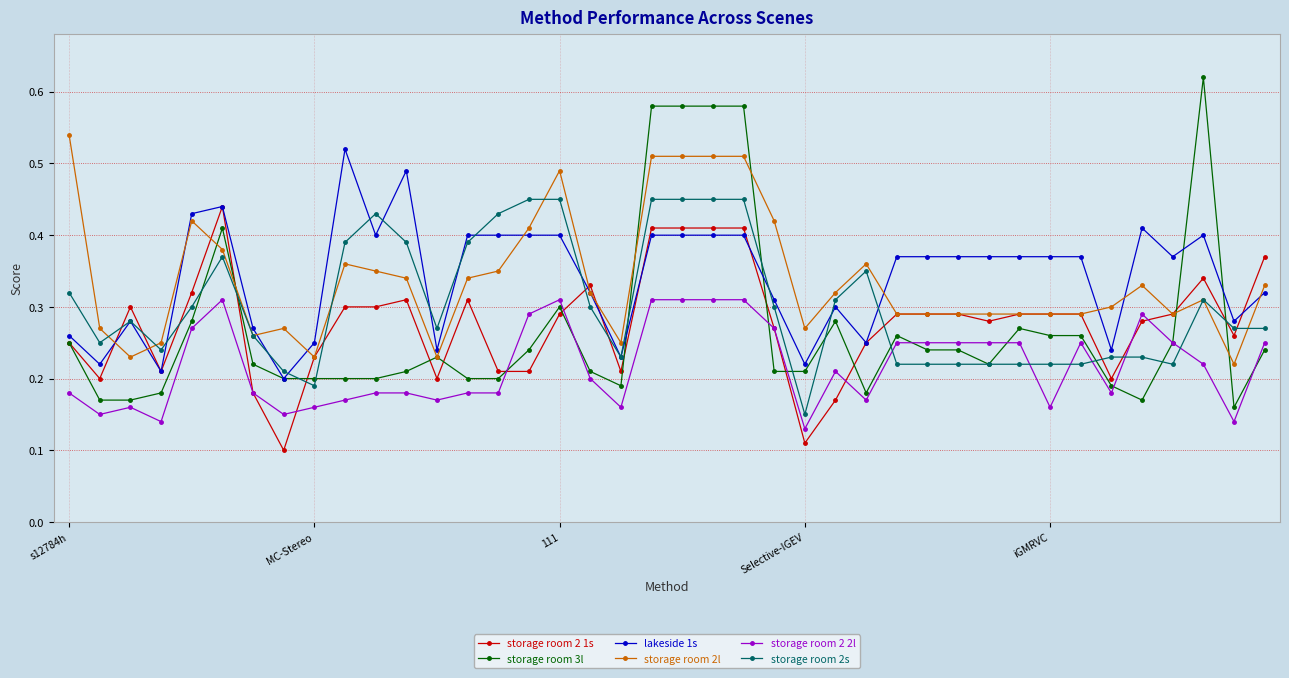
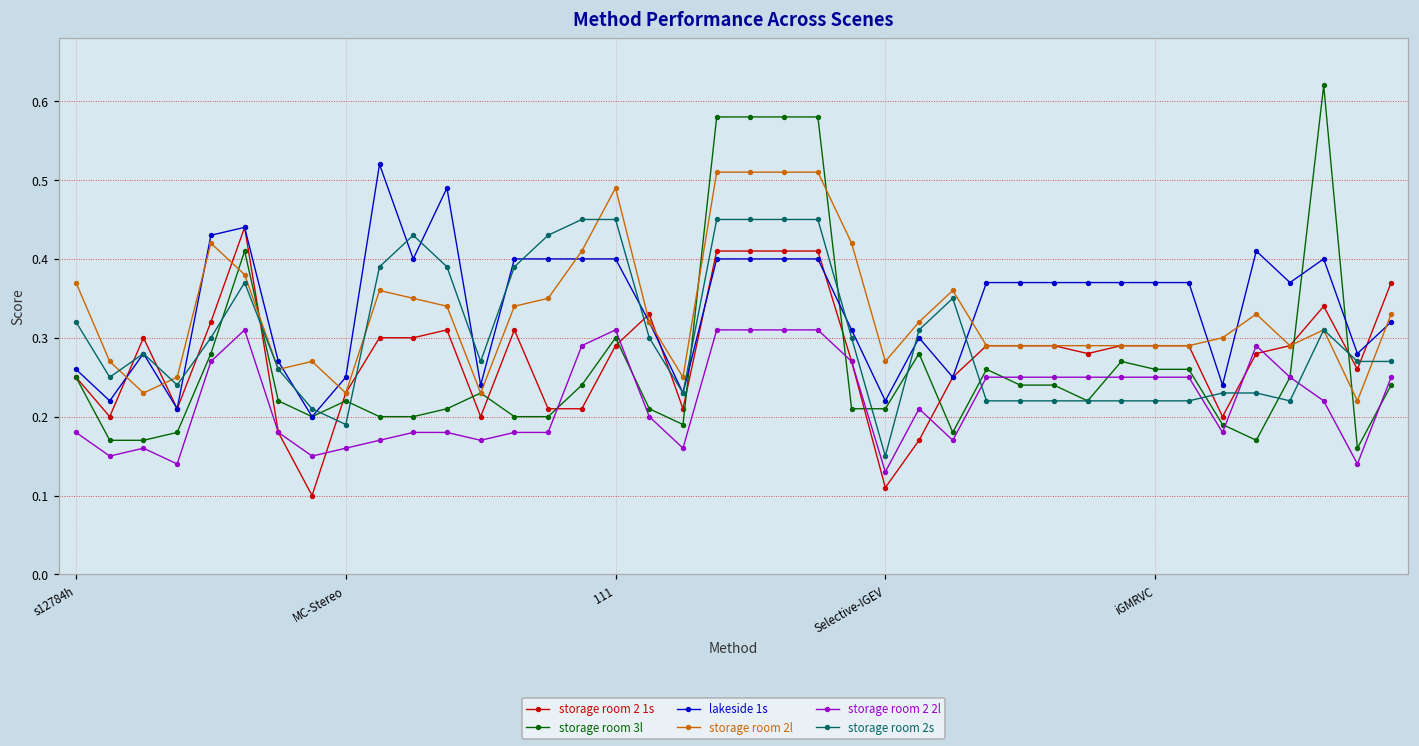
  {
    "storage room 2 1s": {
      "111": 0.29,
      "Selective-IGEV": 0.11
    },
    "storage room 3l": {
-     "MC-Stereo": 0.20,
+     "MC-Stereo": 0.22,
      "111": 0.30,
      "Selective-IGEV": 0.21,
      "iGMRVC": 0.26
    },
    "lakeside 1s": {
      "s12784h": 0.26,
      "MC-Stereo": 0.25,
      "111": 0.40,
      "Selective-IGEV": 0.22,
      "iGMRVC": 0.37
    },
    "storage room 2l": {
-     "s12784h": 0.54,
+     "s12784h": 0.37,
      "111": 0.49,
      "Selective-IGEV": 0.27
    },
    "storage room 2 2l": {
      "s12784h": 0.18,
      "MC-Stereo": 0.16,
      "111": 0.31,
      "Selective-IGEV": 0.13,
-     "iGMRVC": 0.16
+     "iGMRVC": 0.25
    },
    "storage room 2s": {
      "s12784h": 0.32,
      "MC-Stereo": 0.19,
      "111": 0.45,
      "Selective-IGEV": 0.15,
      "iGMRVC": 0.22
    }
  }
